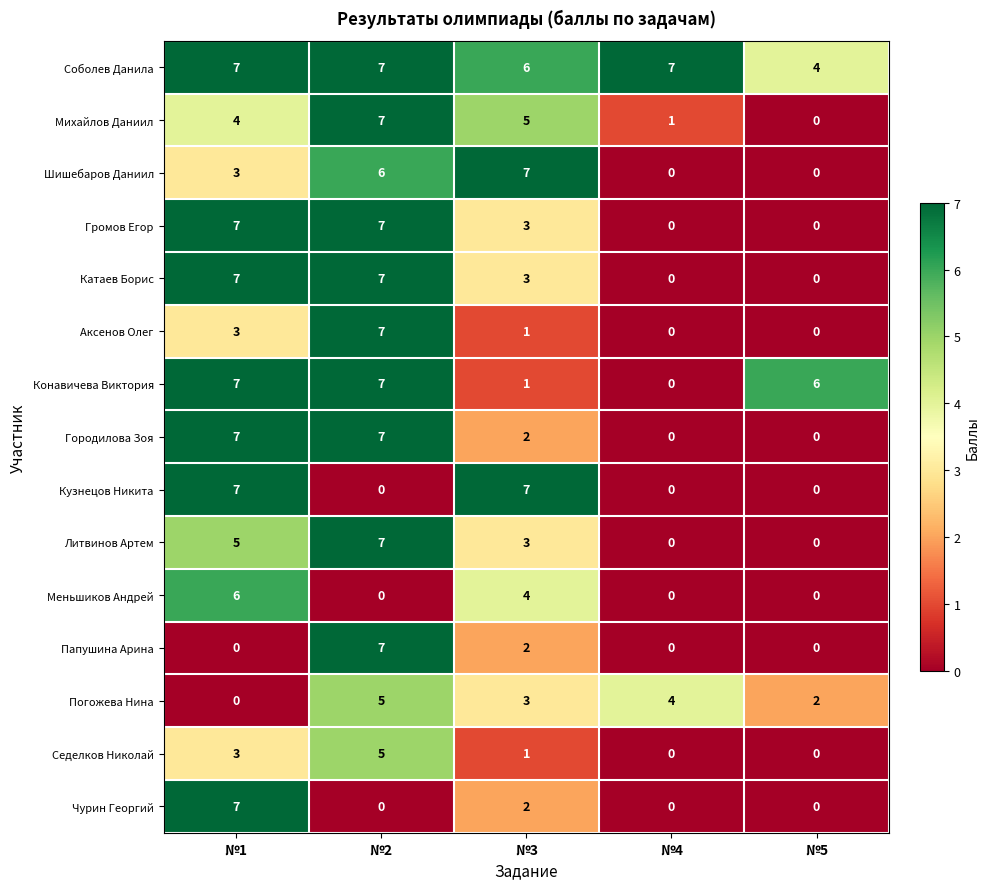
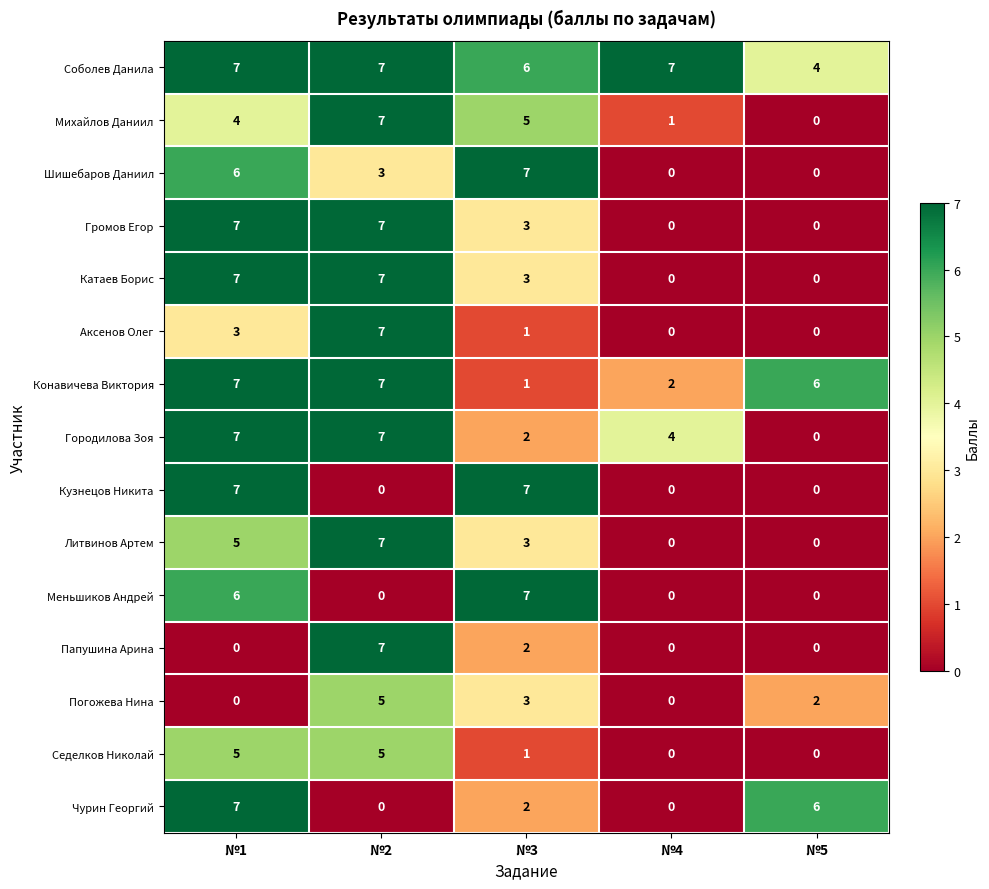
  {
    "Соболев Данила": {
      "№1": 7,
      "№2": 7,
      "№3": 6,
      "№4": 7,
      "№5": 4
    },
    "Михайлов Даниил": {
      "№1": 4,
      "№2": 7,
      "№3": 5,
      "№4": 1,
      "№5": 0
    },
    "Шишебаров Даниил": {
-     "№1": 3,
-     "№2": 6,
+     "№1": 6,
+     "№2": 3,
      "№3": 7,
      "№4": 0,
      "№5": 0
    },
    "Громов Егор": {
      "№1": 7,
      "№2": 7,
      "№3": 3,
      "№4": 0,
      "№5": 0
    },
    "Катаев Борис": {
      "№1": 7,
      "№2": 7,
      "№3": 3,
      "№4": 0,
      "№5": 0
    },
    "Аксенов Олег": {
      "№1": 3,
      "№2": 7,
      "№3": 1,
      "№4": 0,
      "№5": 0
    },
    "Конавичева Виктория": {
      "№1": 7,
      "№2": 7,
      "№3": 1,
-     "№4": 0,
+     "№4": 2,
      "№5": 6
    },
    "Городилова Зоя": {
      "№1": 7,
      "№2": 7,
      "№3": 2,
-     "№4": 0,
+     "№4": 4,
      "№5": 0
    },
    "Кузнецов Никита": {
      "№1": 7,
      "№2": 0,
      "№3": 7,
      "№4": 0,
      "№5": 0
    },
    "Литвинов Артем": {
      "№1": 5,
      "№2": 7,
      "№3": 3,
      "№4": 0,
      "№5": 0
    },
    "Меньшиков Андрей": {
      "№1": 6,
      "№2": 0,
-     "№3": 4,
+     "№3": 7,
      "№4": 0,
      "№5": 0
    },
    "Папушина Арина": {
      "№1": 0,
      "№2": 7,
      "№3": 2,
      "№4": 0,
      "№5": 0
    },
    "Погожева Нина": {
      "№1": 0,
      "№2": 5,
      "№3": 3,
-     "№4": 4,
+     "№4": 0,
      "№5": 2
    },
    "Седелков Николай": {
-     "№1": 3,
+     "№1": 5,
      "№2": 5,
      "№3": 1,
      "№4": 0,
      "№5": 0
    },
    "Чурин Георгий": {
      "№1": 7,
      "№2": 0,
      "№3": 2,
      "№4": 0,
-     "№5": 0
+     "№5": 6
    }
  }
